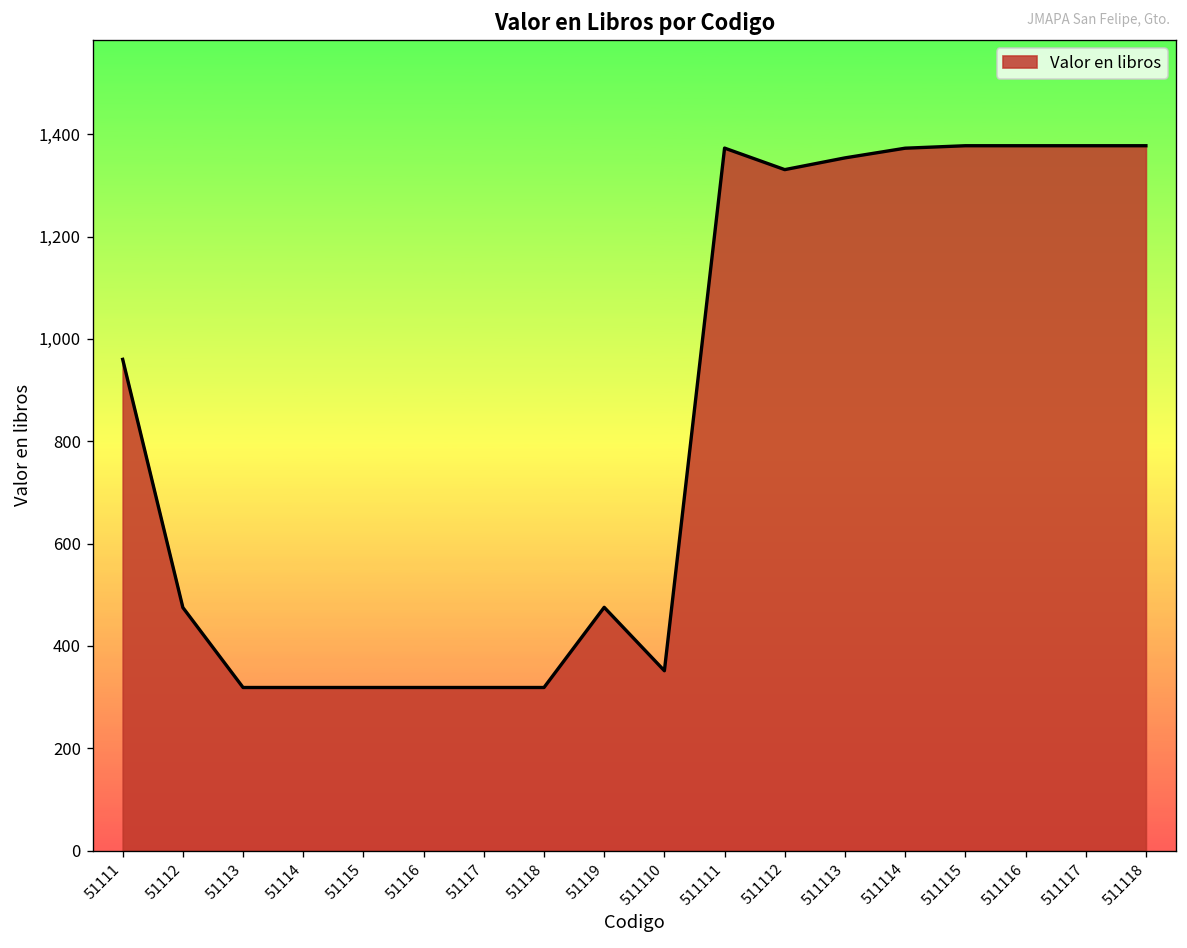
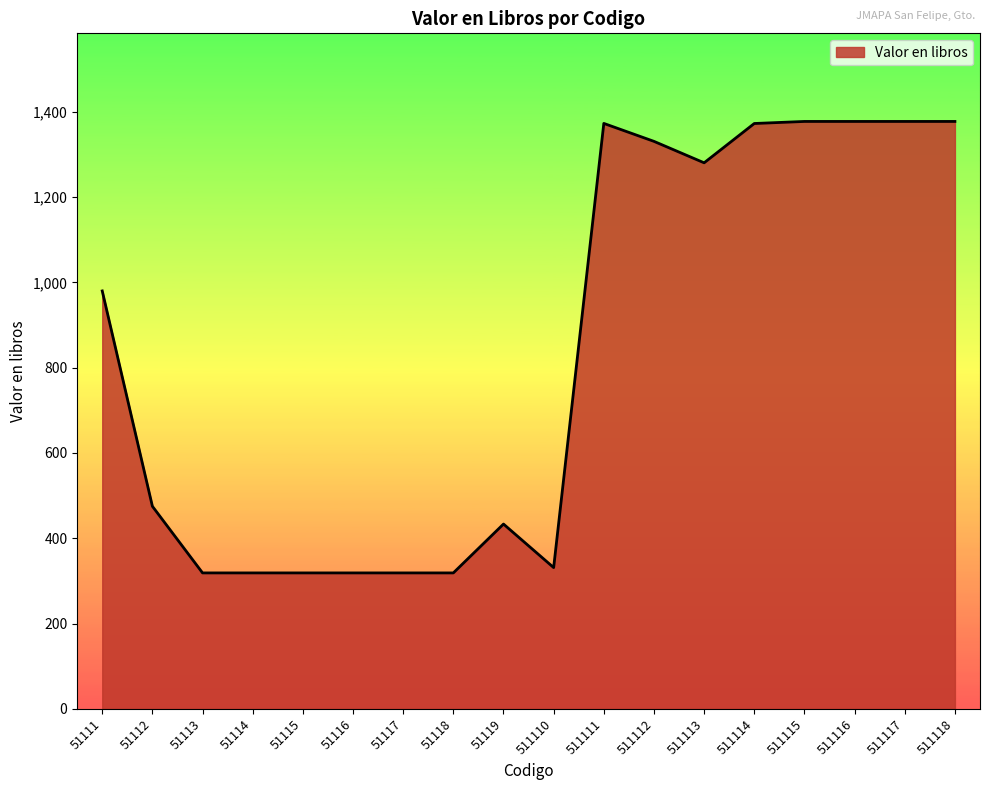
  {
-   "51111": "960",
+   "51111": "980",
    "51112": "480",
    "51113": "320",
    "51114": "320",
    "51115": "320",
    "51116": "320",
    "51117": "320",
    "51118": "320",
-   "51119": "480",
-   "511110": "350",
+   "51119": "430",
+   "511110": "330",
    "511111": "1,370",
    "511112": "1,330",
-   "511113": "1,350",
+   "511113": "1,280",
    "511114": "1,370",
    "511115": "1,380",
    "511116": "1,380",
    "511117": "1,380",
    "511118": "1,380"
  }
